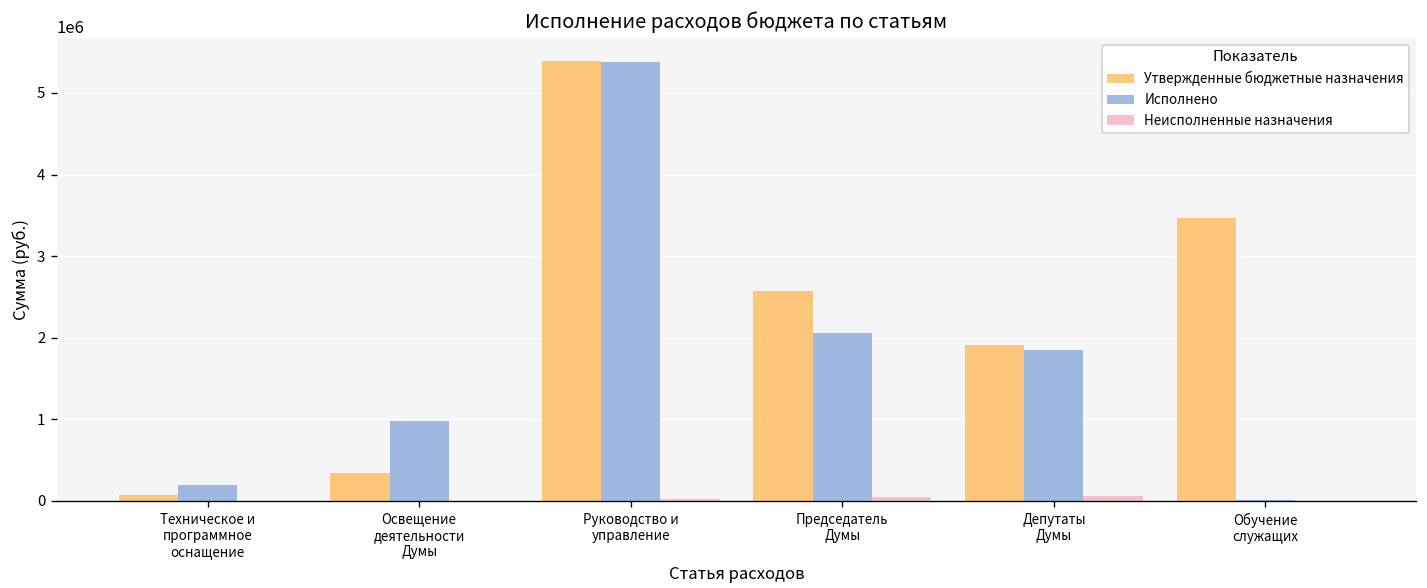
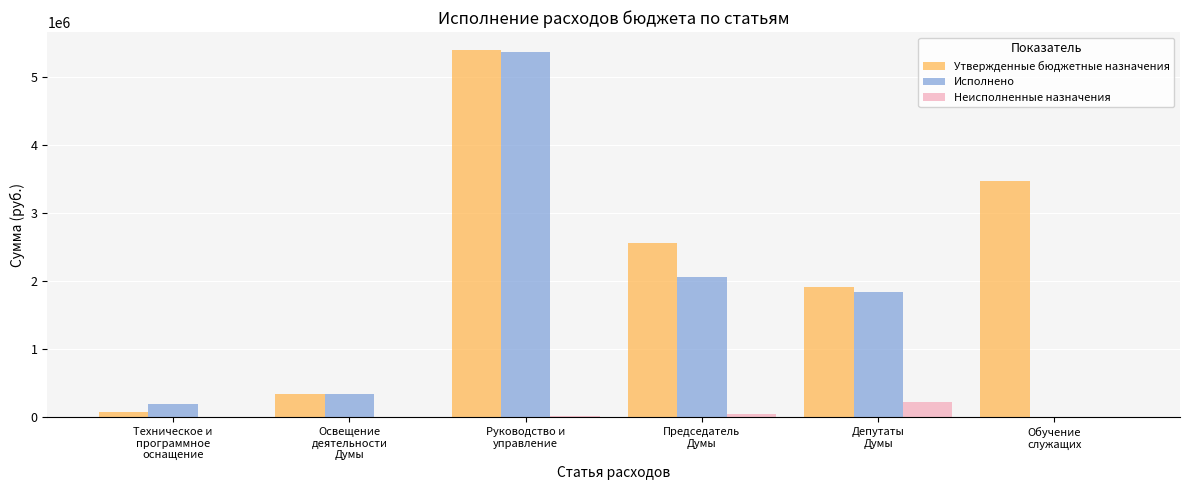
  {
    "Утвержденные бюджетные назначения": {
      "Техническое и программное оснащение": 100000,
      "Освещение деятельности Думы": 300000,
      "Руководство и управление": 5400000,
      "Председатель Думы": 2600000,
      "Депутаты Думы": 1900000,
      "Обучение служащих": 3500000
    },
    "Исполнено": {
      "Техническое и программное оснащение": 200000,
-     "Освещение деятельности Думы": 1000000,
+     "Освещение деятельности Думы": 300000,
      "Руководство и управление": 5400000,
      "Председатель Думы": 2100000,
      "Депутаты Думы": 1900000
    },
    "Неисполненные назначения": {
      "Техническое и программное оснащение": 0,
      "Председатель Думы": 100000,
-     "Депутаты Думы": 100000,
+     "Депутаты Думы": 200000,
      "Обучение служащих": 0
    }
  }
